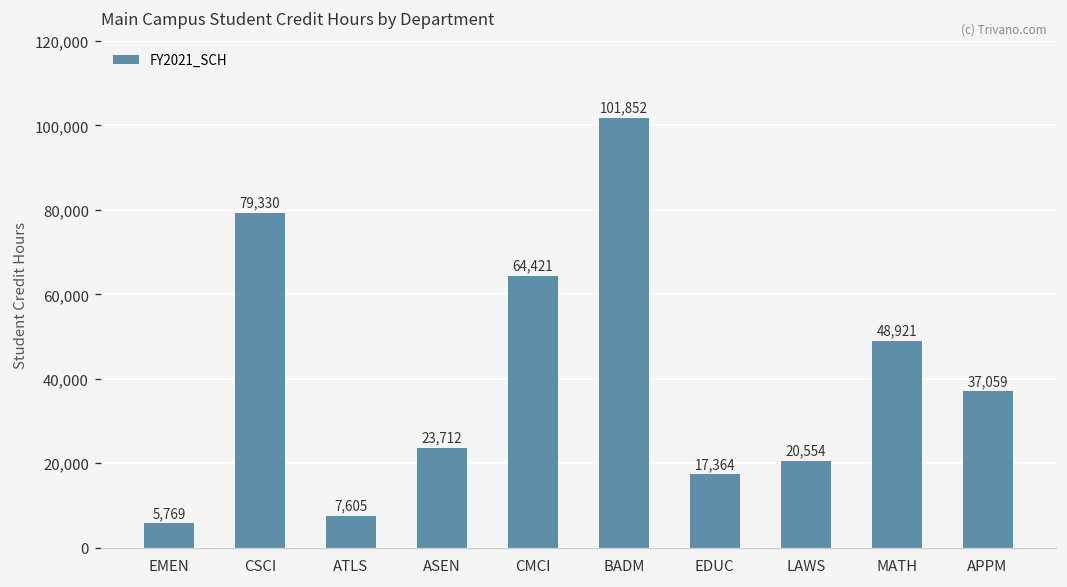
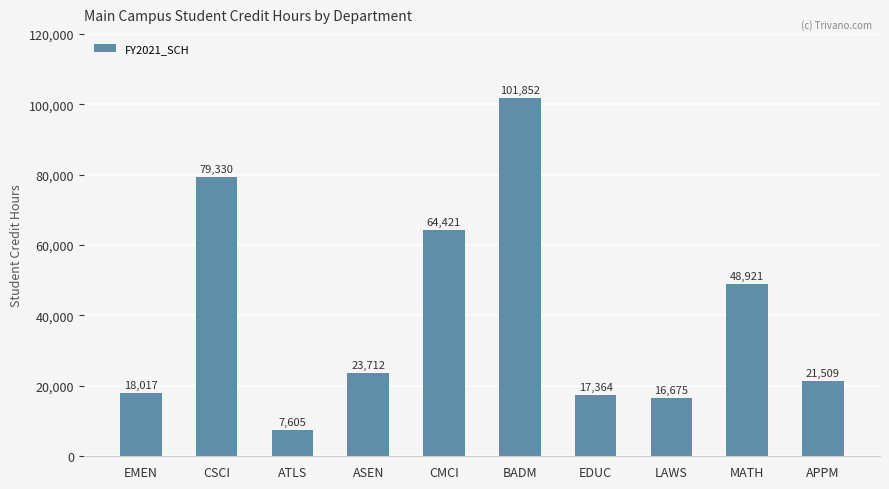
  {
-   "EMEN": "5,769",
+   "EMEN": "18,017",
    "CSCI": "79,330",
    "ATLS": "7,605",
    "ASEN": "23,712",
    "CMCI": "64,421",
    "BADM": "101,852",
    "EDUC": "17,364",
-   "LAWS": "20,554",
+   "LAWS": "16,675",
    "MATH": "48,921",
-   "APPM": "37,059"
+   "APPM": "21,509"
  }
